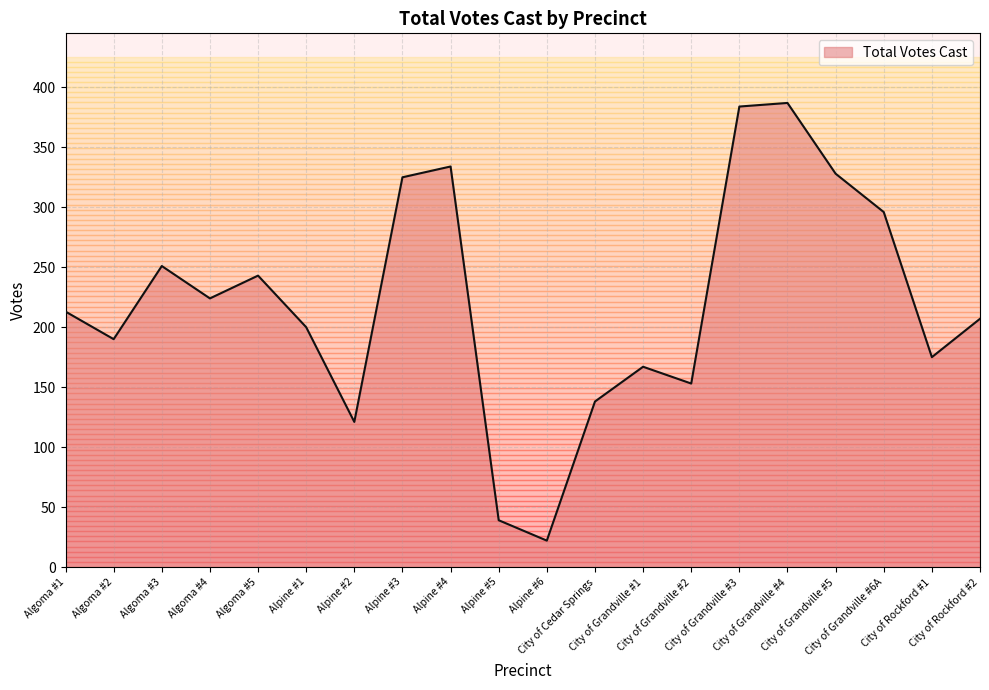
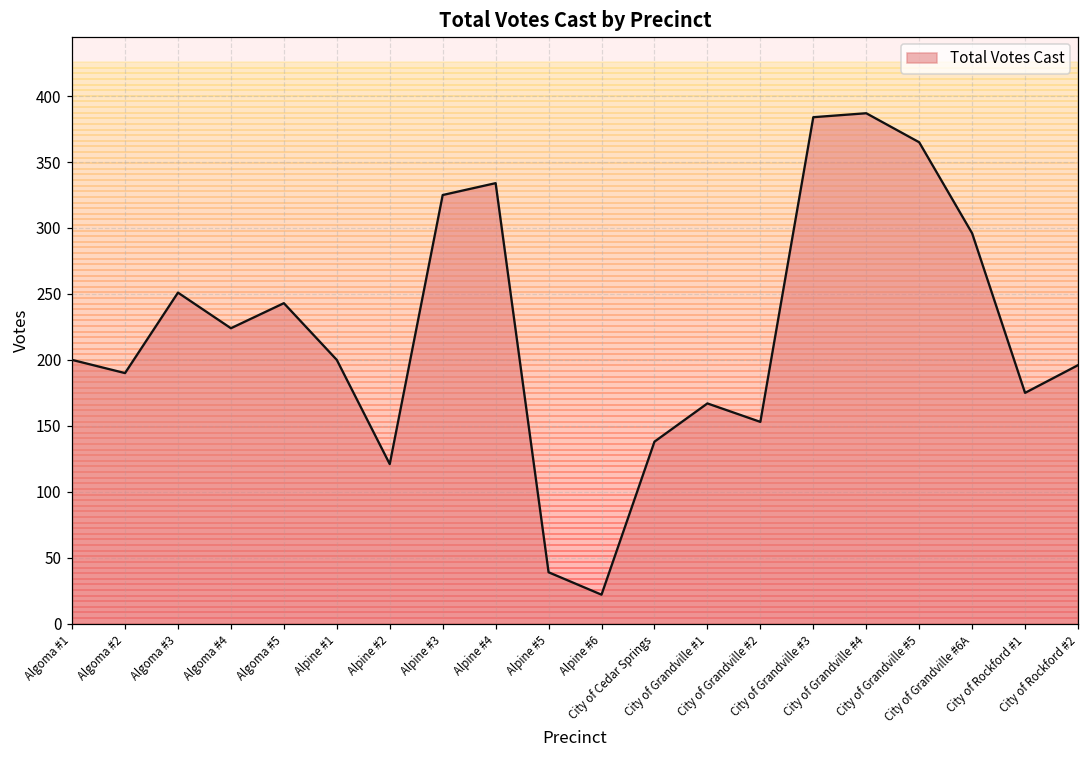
  {
-   "Algoma #1": 213,
+   "Algoma #1": 200,
    "Algoma #2": 190,
    "Algoma #3": 251,
    "Algoma #4": 224,
    "Algoma #5": 243,
    "Alpine #1": 200,
    "Alpine #2": 121,
    "Alpine #3": 325,
    "Alpine #4": 334,
    "Alpine #5": 39,
    "Alpine #6": 22,
    "City of Cedar Springs": 138,
    "City of Grandville #1": 167,
    "City of Grandville #2": 153,
    "City of Grandville #3": 384,
    "City of Grandville #4": 387,
-   "City of Grandville #5": 328,
+   "City of Grandville #5": 365,
    "City of Grandville #6A": 296,
    "City of Rockford #1": 175,
-   "City of Rockford #2": 207
+   "City of Rockford #2": 196
  }
